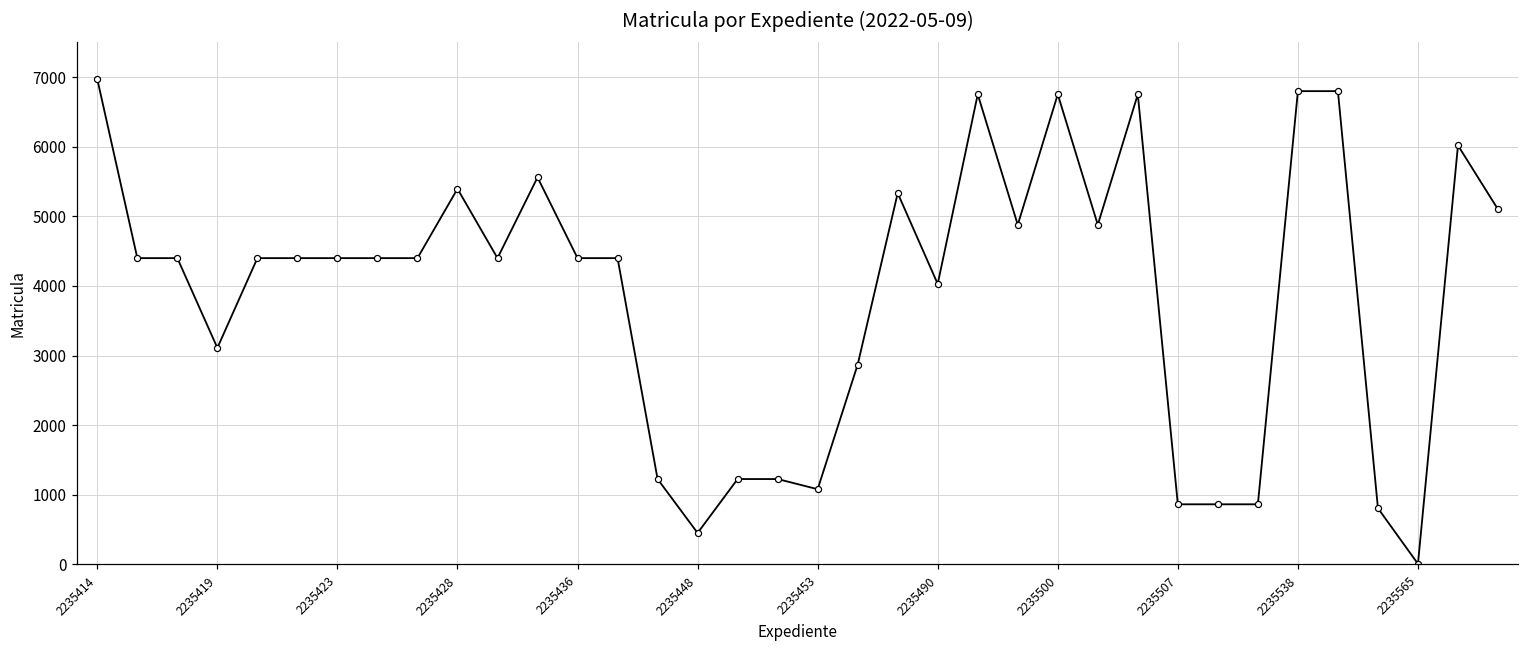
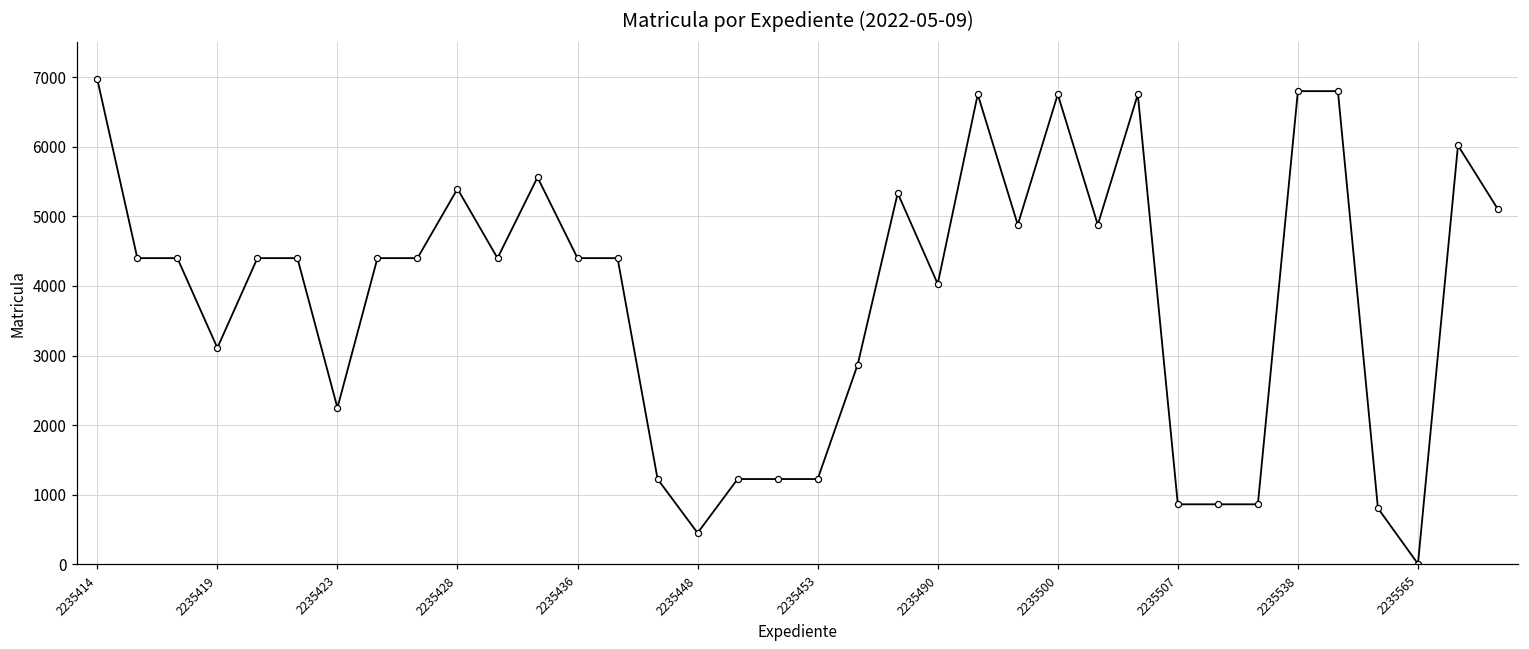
  {
    "2235414": 7000,
    "2235419": 3100,
-   "2235423": 4400,
+   "2235423": 2200,
    "2235428": 5400,
    "2235436": 4400,
    "2235448": 400,
-   "2235453": 1100,
+   "2235453": 1200,
    "2235490": 4000,
    "2235500": 6800,
    "2235507": 900,
    "2235538": 6800,
    "2235565": 0
  }
